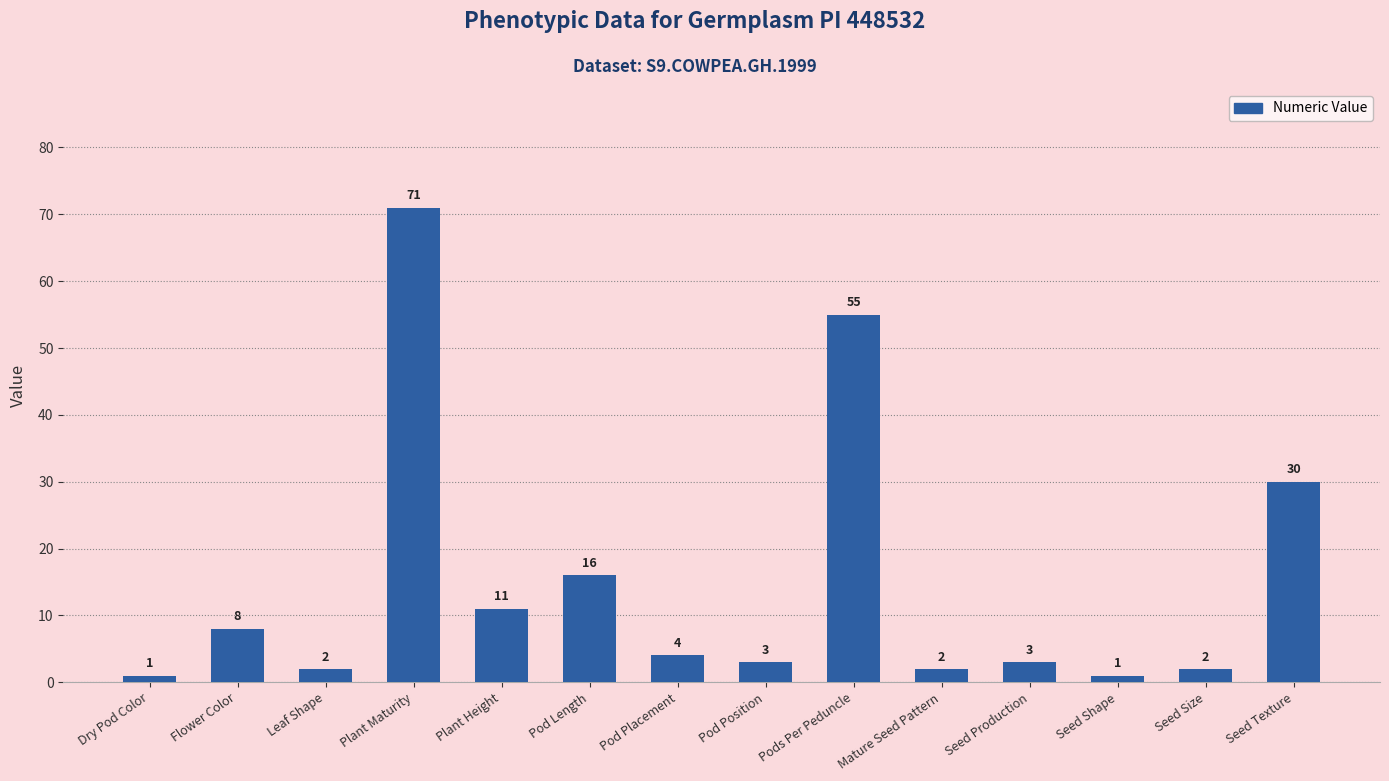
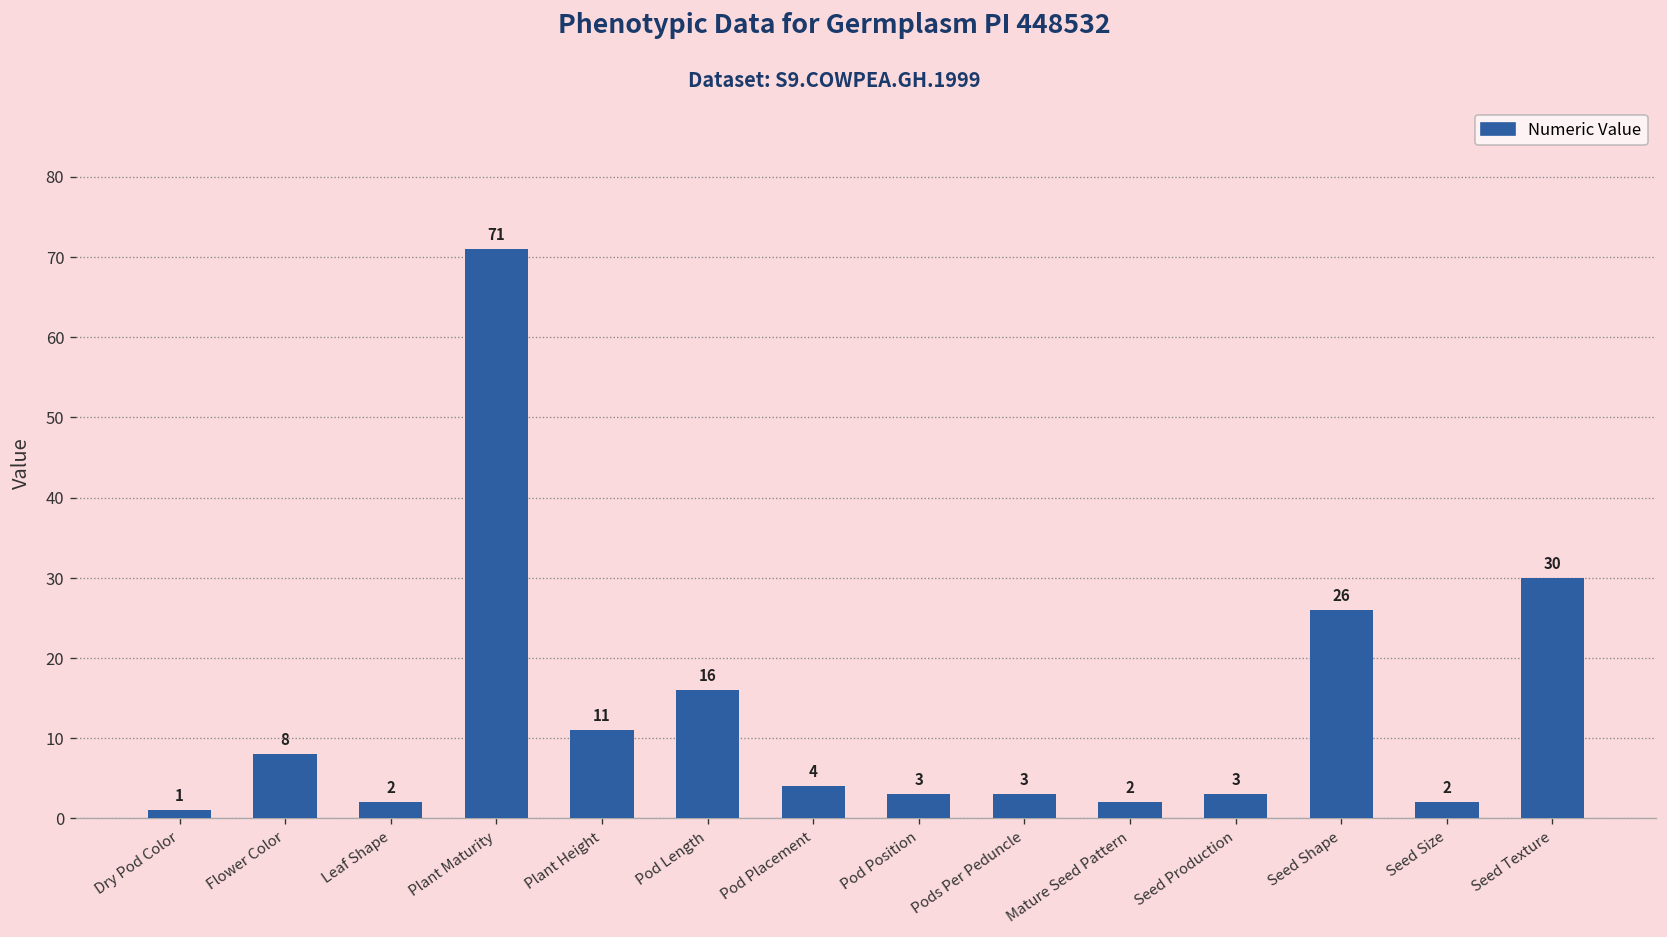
  {
    "Dry Pod Color": 1,
    "Flower Color": 8,
    "Leaf Shape": 2,
    "Plant Maturity": 71,
    "Plant Height": 11,
    "Pod Length": 16,
    "Pod Placement": 4,
    "Pod Position": 3,
-   "Pods Per Peduncle": 55,
+   "Pods Per Peduncle": 3,
    "Mature Seed Pattern": 2,
    "Seed Production": 3,
-   "Seed Shape": 1,
+   "Seed Shape": 26,
    "Seed Size": 2,
    "Seed Texture": 30
  }
